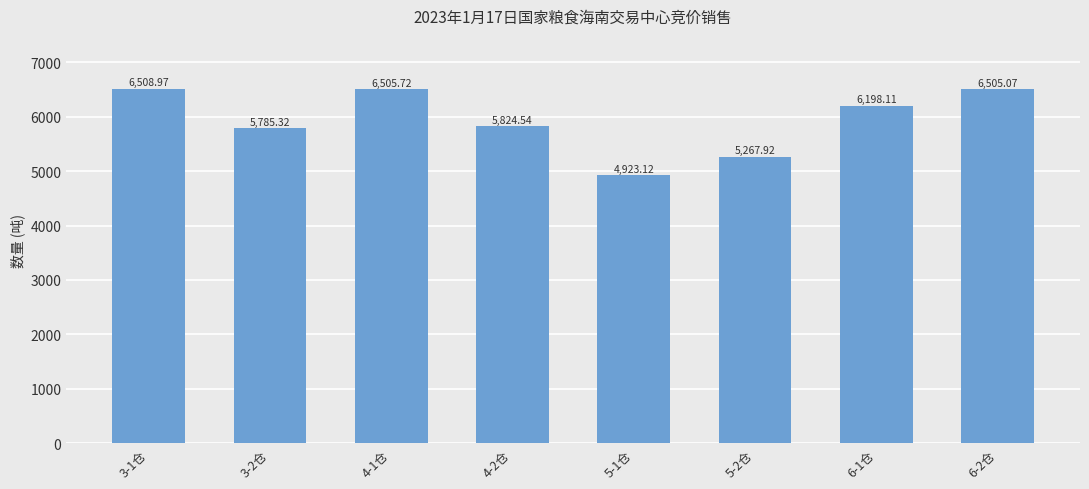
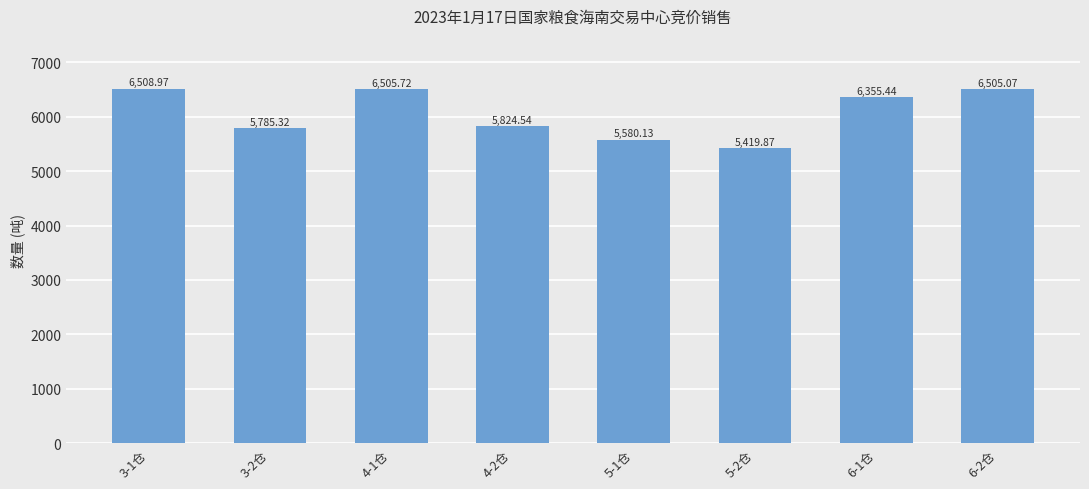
  {
    "3-1仓": "6,508.97",
    "3-2仓": "5,785.32",
    "4-1仓": "6,505.72",
    "4-2仓": "5,824.54",
-   "5-1仓": "4,923.12",
-   "5-2仓": "5,267.92",
-   "6-1仓": "6,198.11",
+   "5-1仓": "5,580.13",
+   "5-2仓": "5,419.87",
+   "6-1仓": "6,355.44",
    "6-2仓": "6,505.07"
  }
